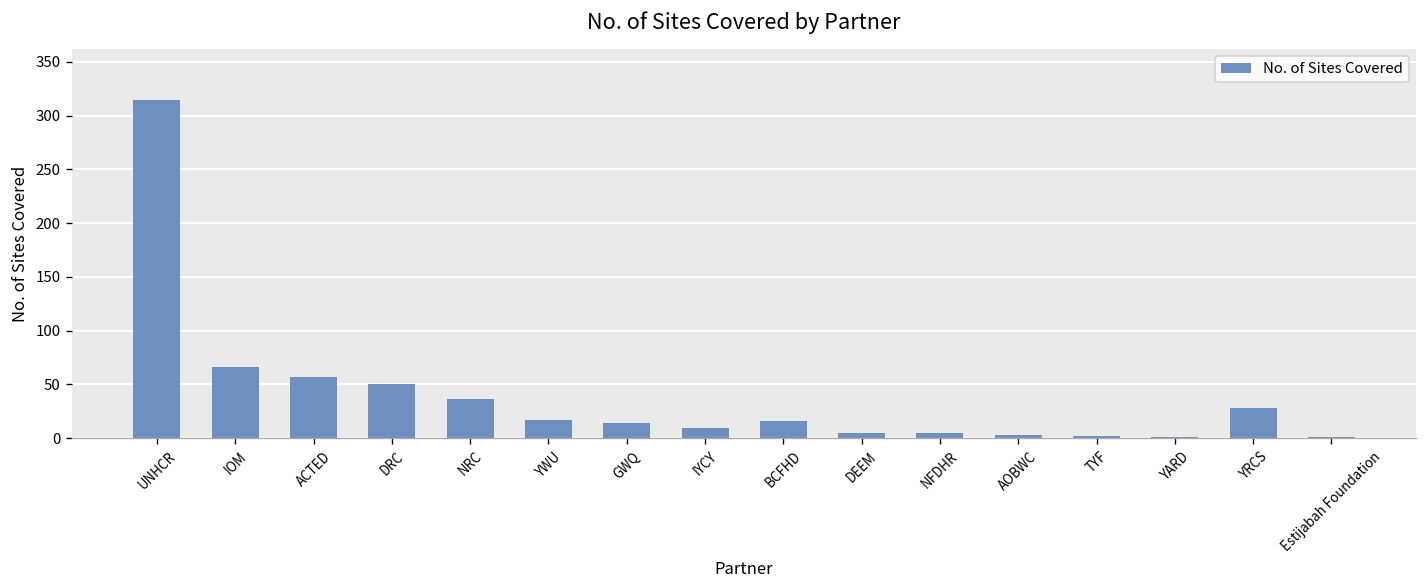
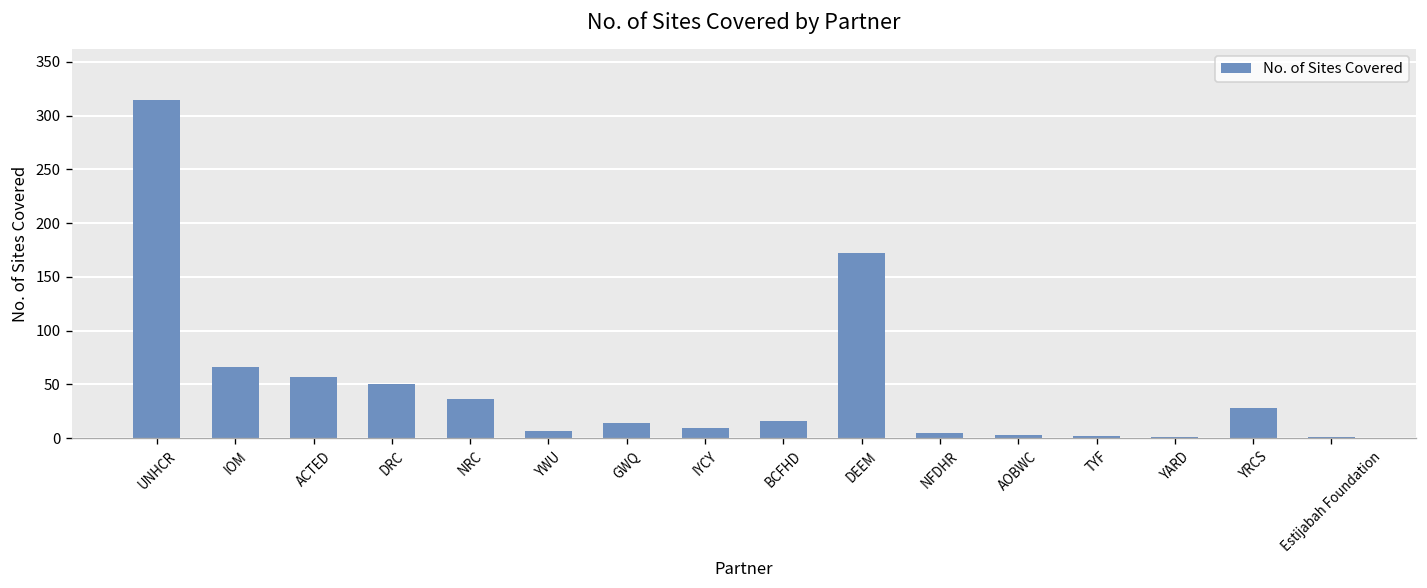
  {
    "UNHCR": 320,
    "IOM": 70,
    "ACTED": 60,
    "DRC": 50,
    "NRC": 40,
-   "YWU": 20,
+   "YWU": 10,
    "GWQ": 10,
    "IYCY": 10,
    "BCFHD": 20,
-   "DEEM": 10,
+   "DEEM": 170,
    "NFDHR": 10,
    "AOBWC": 0,
    "YRCS": 30
  }
